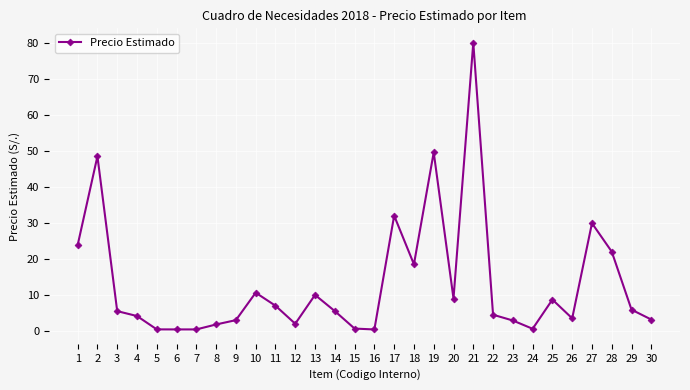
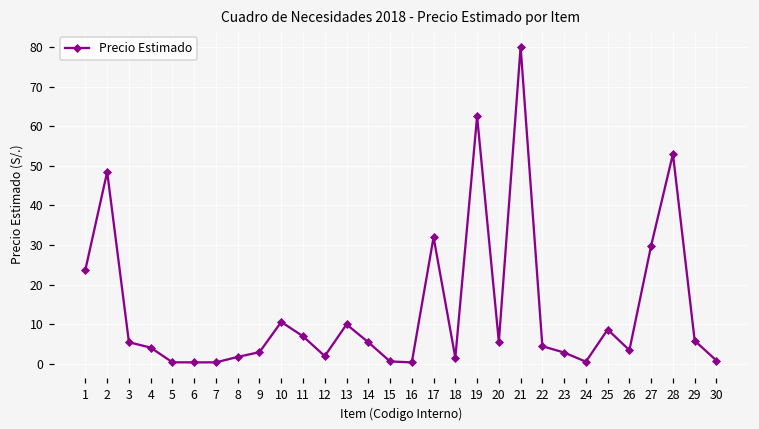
  {
    "1": 24,
    "2": 48,
    "3": 6,
    "4": 4,
    "5": 0,
    "6": 0,
    "7": 0,
    "8": 2,
    "9": 3,
    "10": 11,
    "11": 7,
    "12": 2,
    "13": 10,
    "14": 6,
    "15": 1,
    "16": 0,
    "17": 32,
-   "18": 19,
-   "19": 50,
-   "20": 9,
+   "18": 2,
+   "19": 63,
+   "20": 6,
    "21": 80,
    "22": 5,
    "23": 3,
    "24": 1,
    "25": 9,
    "26": 4,
    "27": 30,
-   "28": 22,
+   "28": 53,
    "29": 6,
-   "30": 3
+   "30": 1
  }
